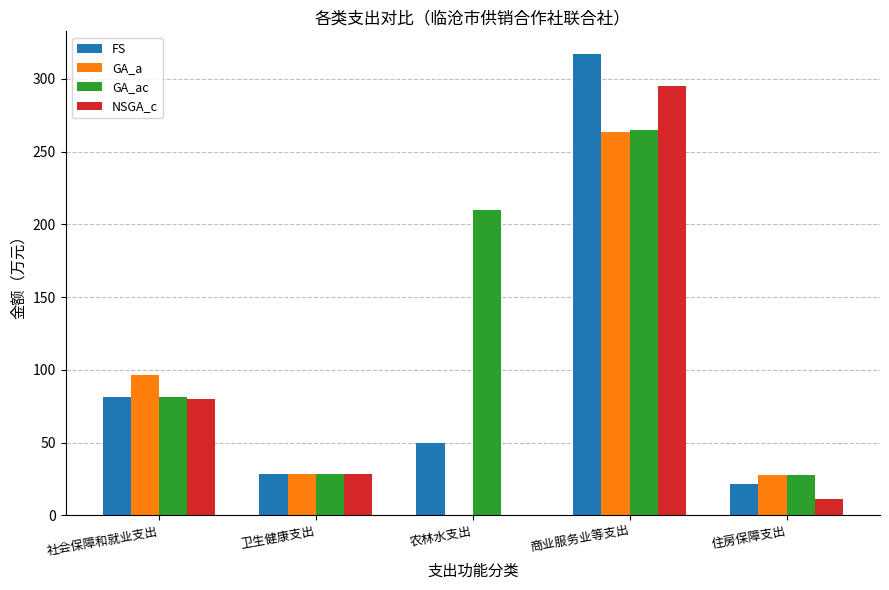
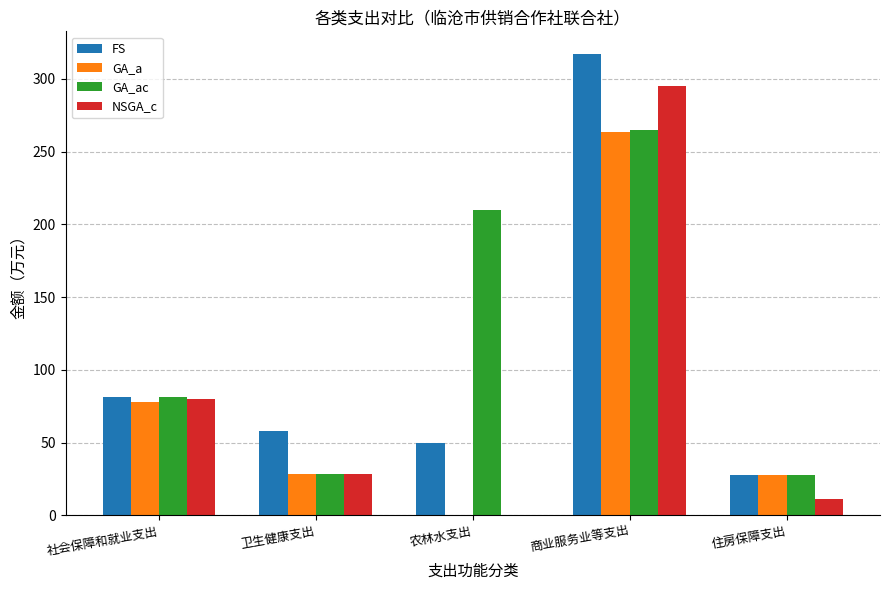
  {
    "FS": {
      "社会保障和就业支出": 81,
-     "卫生健康支出": 29,
+     "卫生健康支出": 58,
      "农林水支出": 50,
      "商业服务业等支出": 317,
-     "住房保障支出": 21
+     "住房保障支出": 28
    },
    "GA_a": {
-     "社会保障和就业支出": 97,
+     "社会保障和就业支出": 78,
      "卫生健康支出": 29,
      "农林水支出": 0,
      "商业服务业等支出": 263,
      "住房保障支出": 28
    },
    "GA_ac": {
      "社会保障和就业支出": 81,
      "卫生健康支出": 29,
      "农林水支出": 210,
      "商业服务业等支出": 265,
      "住房保障支出": 28
    },
    "NSGA_c": {
      "社会保障和就业支出": 80,
      "卫生健康支出": 29,
      "农林水支出": 0,
      "商业服务业等支出": 295,
      "住房保障支出": 11
    }
  }
